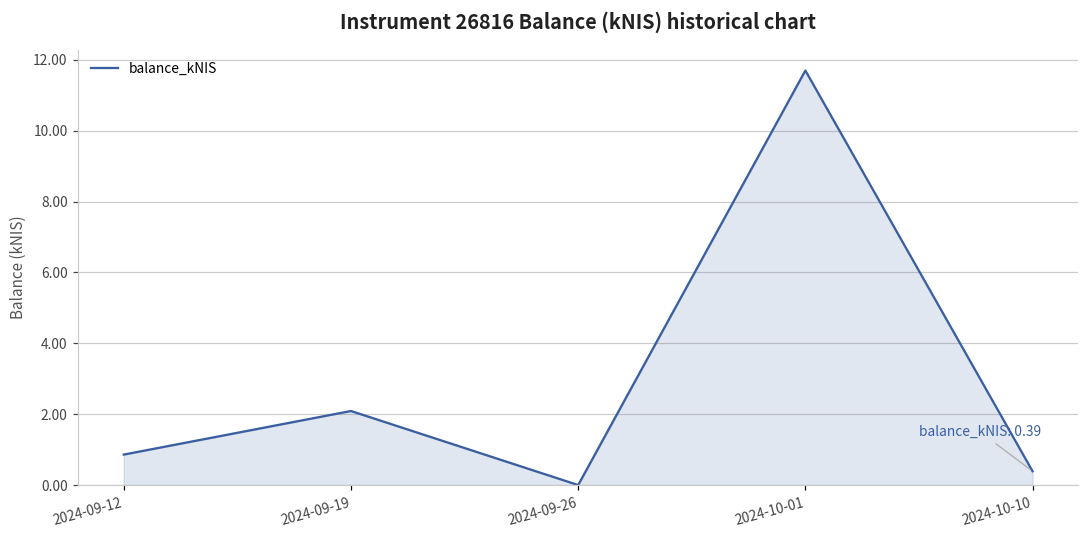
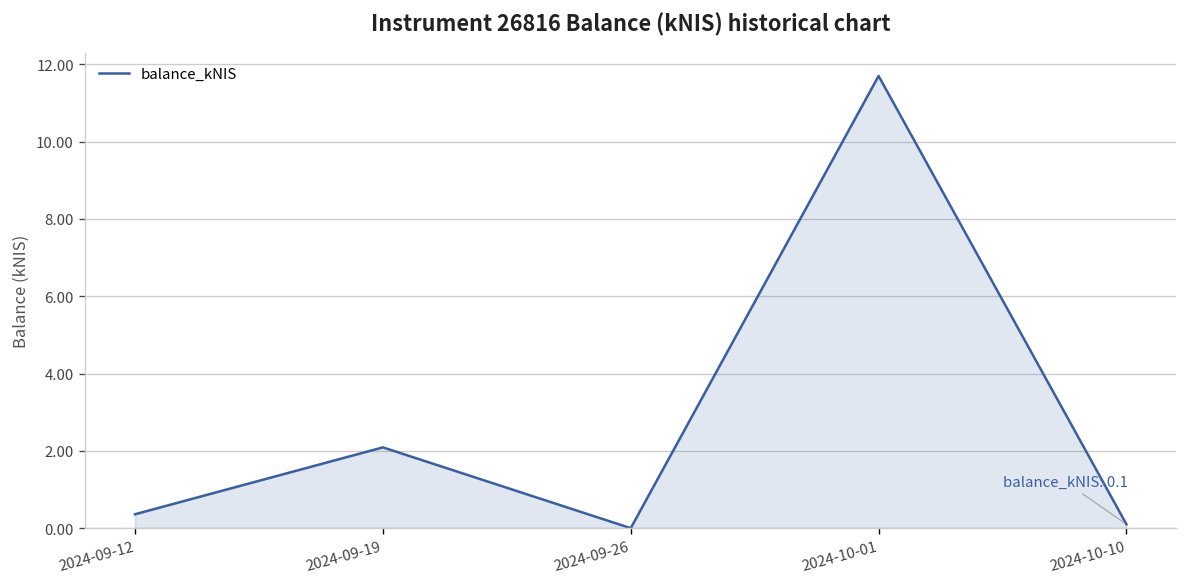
  {
-   "2024-09-12": 0.9,
-   "2024-10-10": 0.39
+   "2024-09-12": 0.4,
+   "2024-10-10": 0.1
  }
